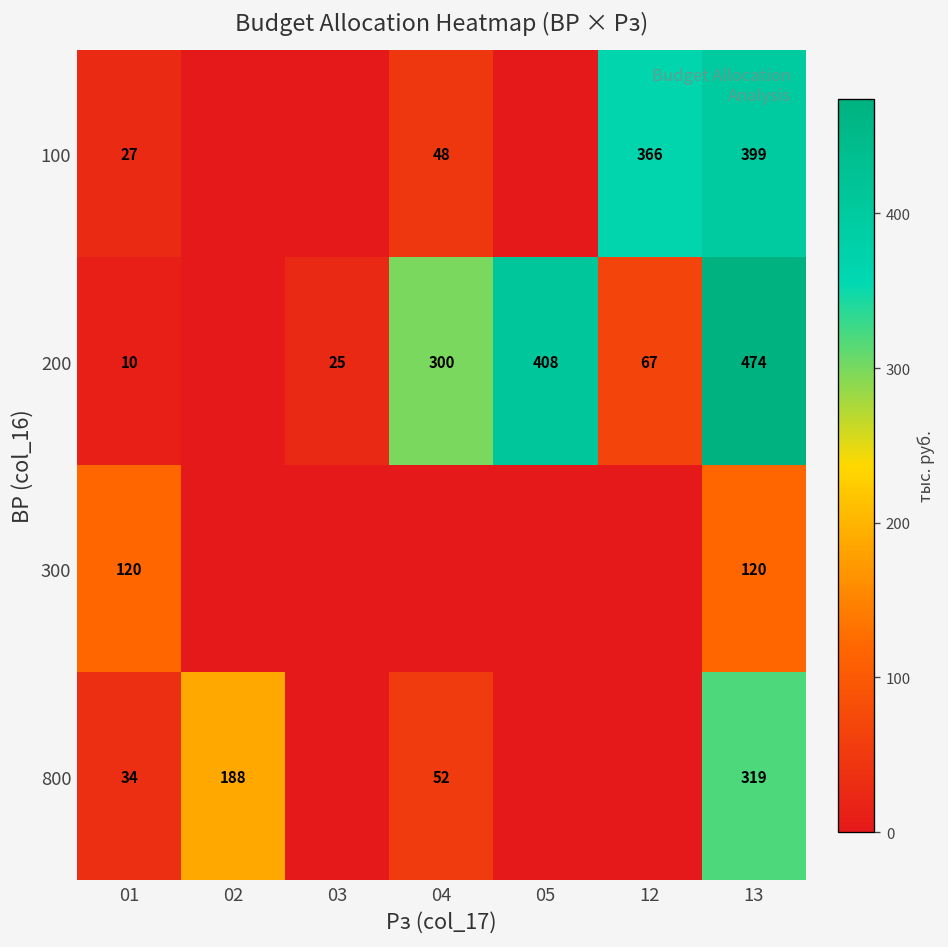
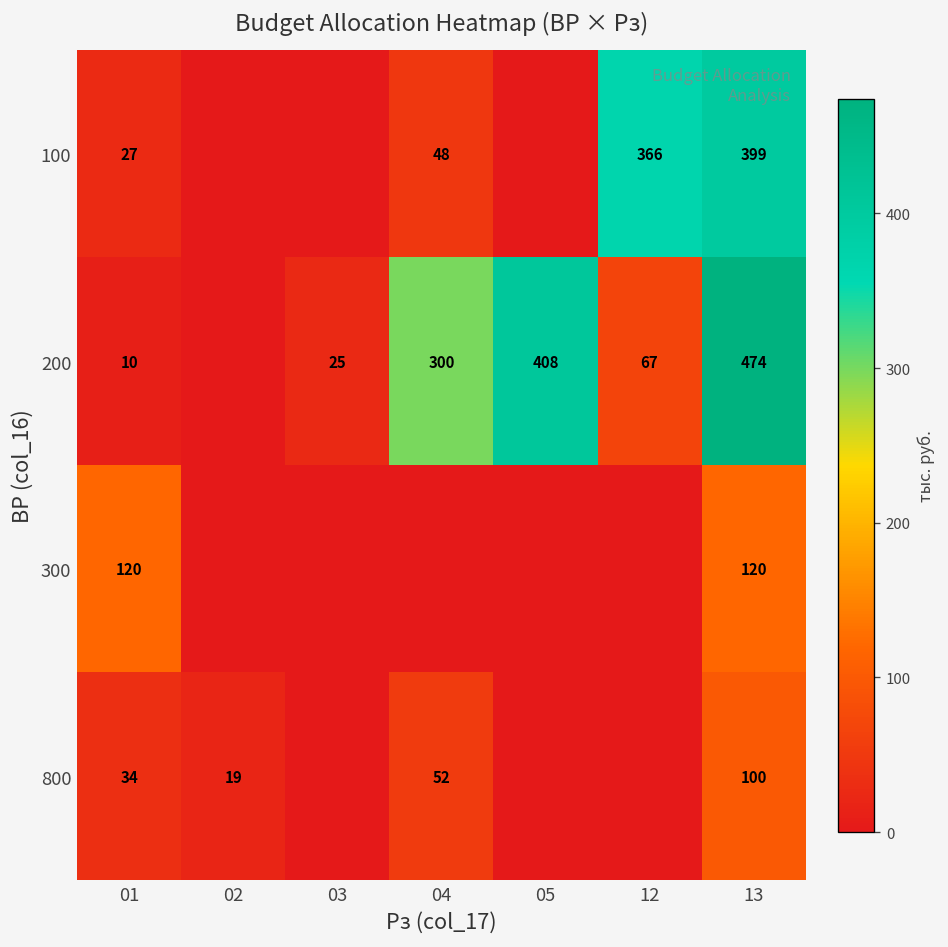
  {
    "100": {
      "01": 27,
      "04": 48,
      "12": 366
    },
    "200": {
      "01": 10,
      "03": 25,
      "04": 300,
      "05": 408,
      "12": 67,
      "13": 474
    },
    "300": {
      "01": 120,
      "13": 120
    },
    "800": {
      "01": 34,
-     "02": 188,
+     "02": 19,
      "04": 52,
-     "13": 319
+     "13": 100
    }
  }
